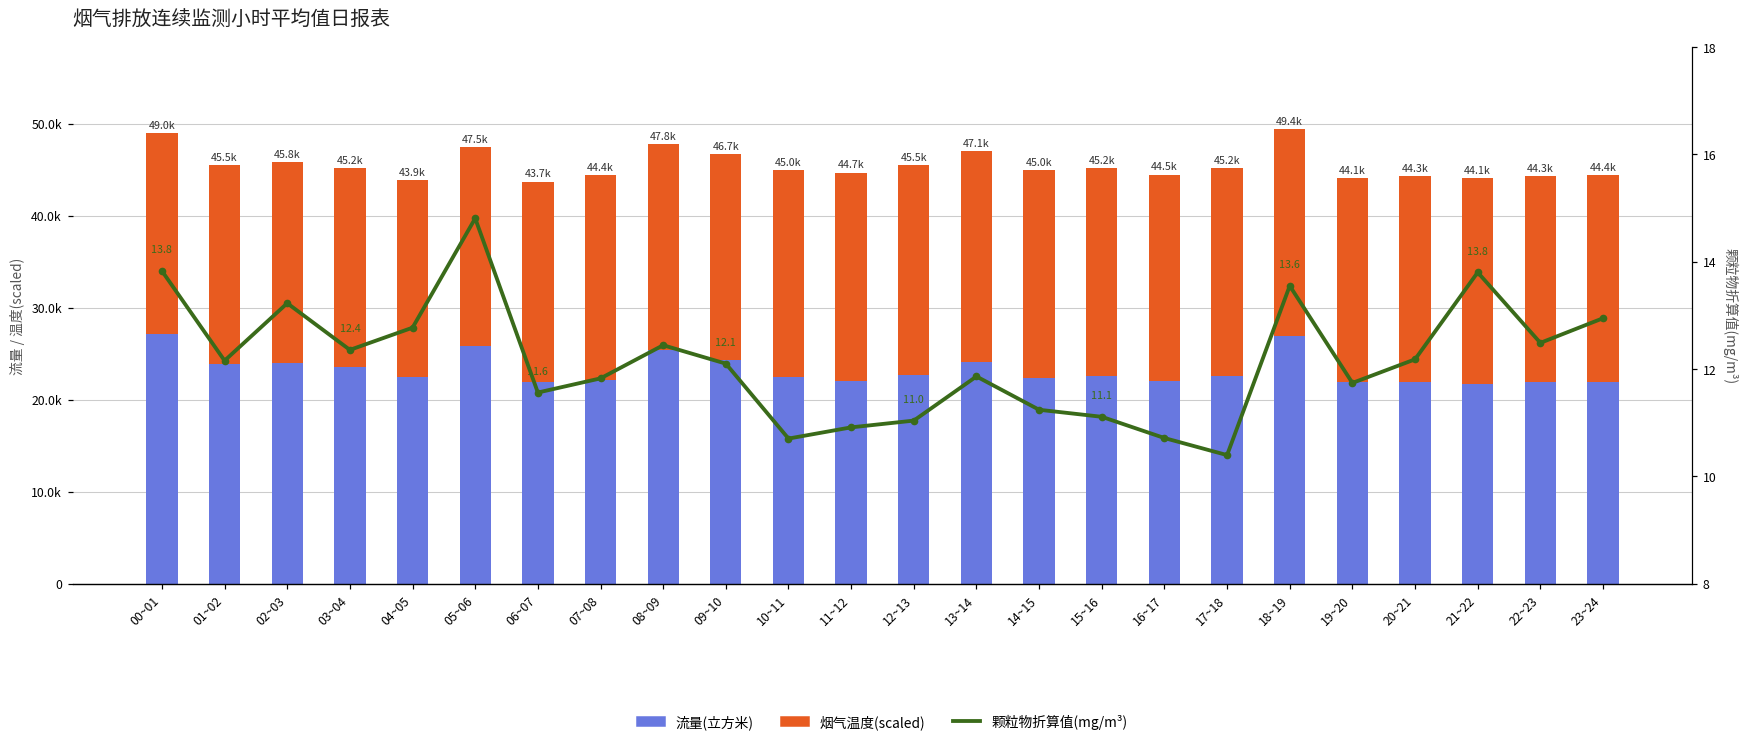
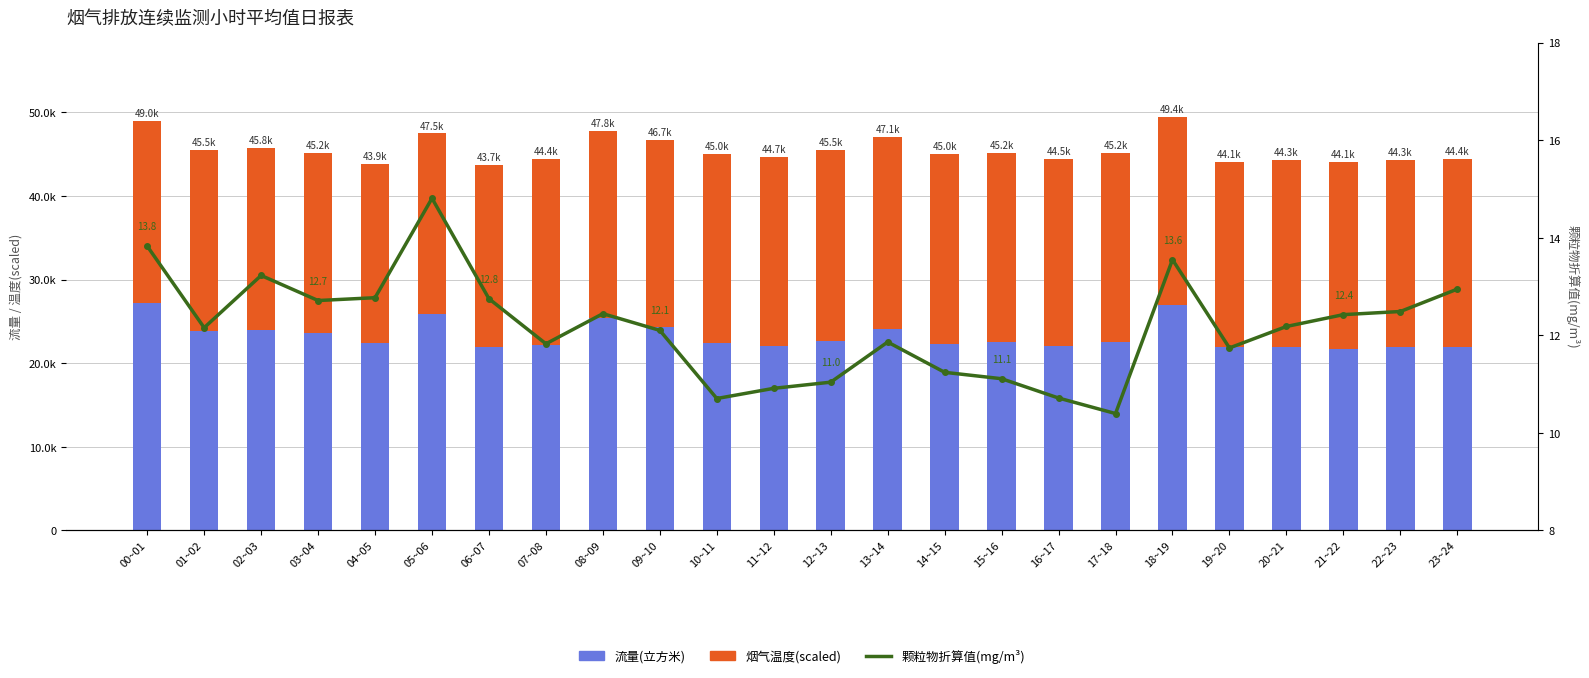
  {
    "颗粒物折算值(mg/m³)": {
      "00~01": 13.8,
-     "03~04": 12.4,
-     "06~07": 11.6,
+     "03~04": 12.7,
+     "06~07": 12.8,
      "09~10": 12.1,
      "12~13": 11.0,
      "15~16": 11.1,
      "18~19": 13.6,
-     "21~22": 13.8
+     "21~22": 12.4
    }
  }
